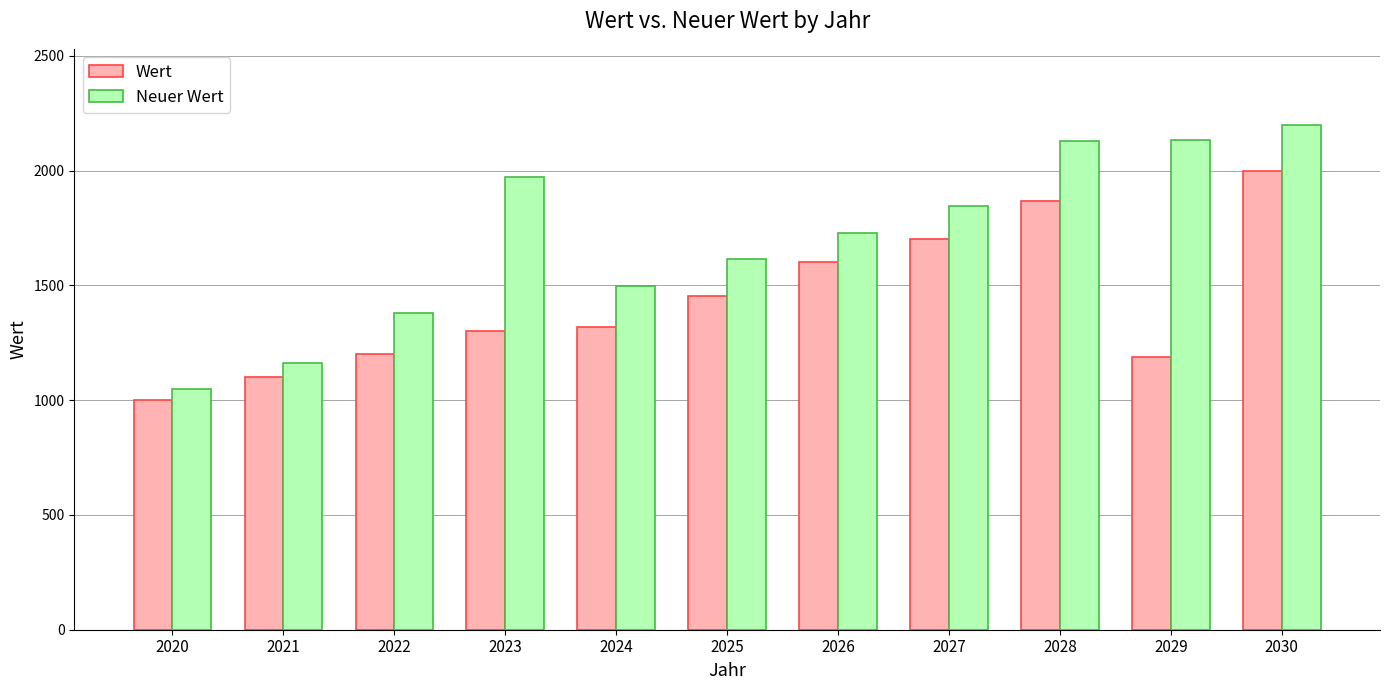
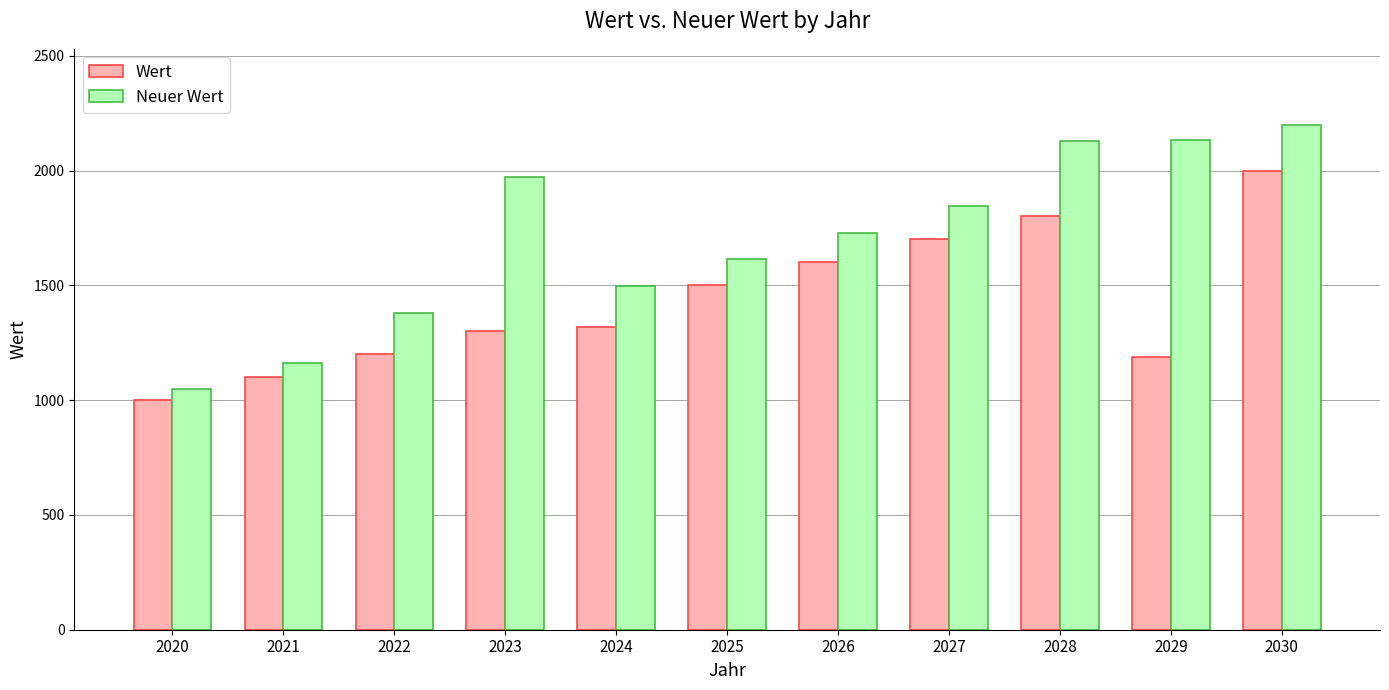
  {
    "Wert": {
      "2020": 1000,
      "2021": 1100,
      "2022": 1200,
      "2023": 1300,
      "2024": 1320,
-     "2025": 1450,
+     "2025": 1500,
      "2026": 1600,
      "2027": 1700,
-     "2028": 1870,
+     "2028": 1800,
      "2029": 1190,
      "2030": 2000
    },
    "Neuer Wert": {
      "2020": 1050,
      "2021": 1160,
      "2022": 1380,
      "2023": 1970,
      "2024": 1500,
      "2025": 1610,
      "2026": 1730,
      "2027": 1840,
      "2028": 2130,
      "2029": 2130,
      "2030": 2200
    }
  }
